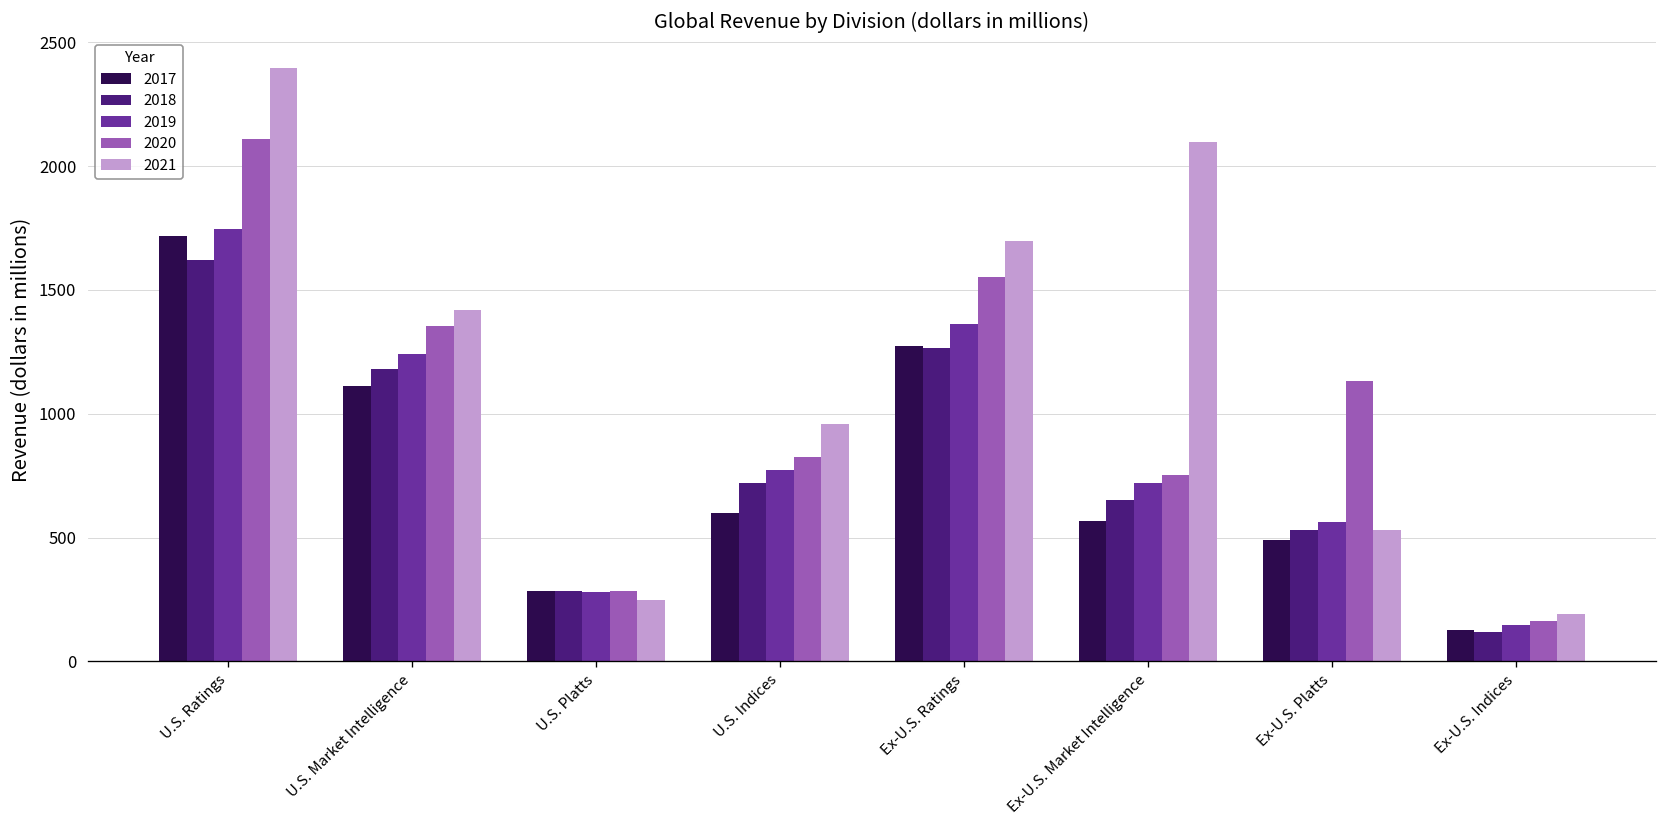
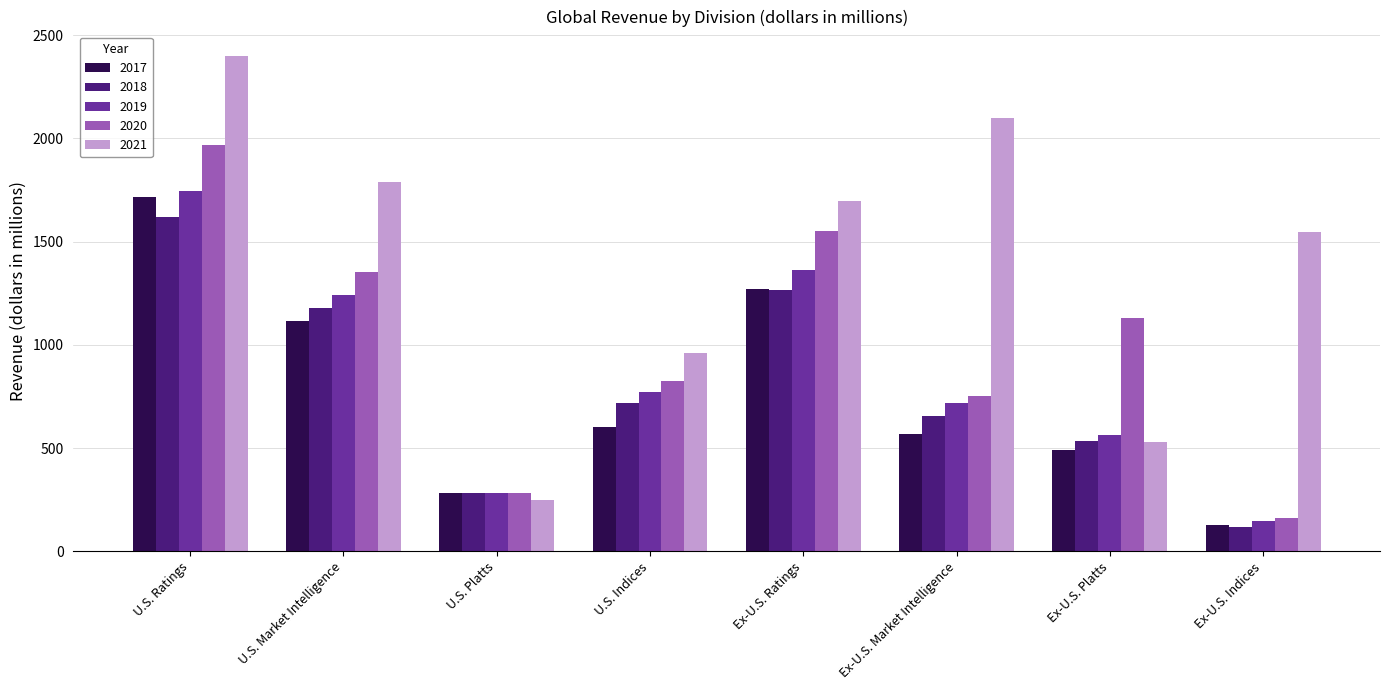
  {
    "2020": {
-     "U.S. Ratings": 2110,
+     "U.S. Ratings": 1970,
      "U.S. Market Intelligence": 1360,
      "U.S. Platts": 280,
      "U.S. Indices": 830,
      "Ex-U.S. Ratings": 1550,
      "Ex-U.S. Market Intelligence": 750,
      "Ex-U.S. Platts": 1130,
      "Ex-U.S. Indices": 160
    },
    "2021": {
      "U.S. Ratings": 2400,
-     "U.S. Market Intelligence": 1420,
+     "U.S. Market Intelligence": 1790,
      "U.S. Platts": 250,
      "U.S. Indices": 960,
      "Ex-U.S. Ratings": 1700,
      "Ex-U.S. Market Intelligence": 2100,
      "Ex-U.S. Platts": 530,
-     "Ex-U.S. Indices": 190
+     "Ex-U.S. Indices": 1550
    }
  }
